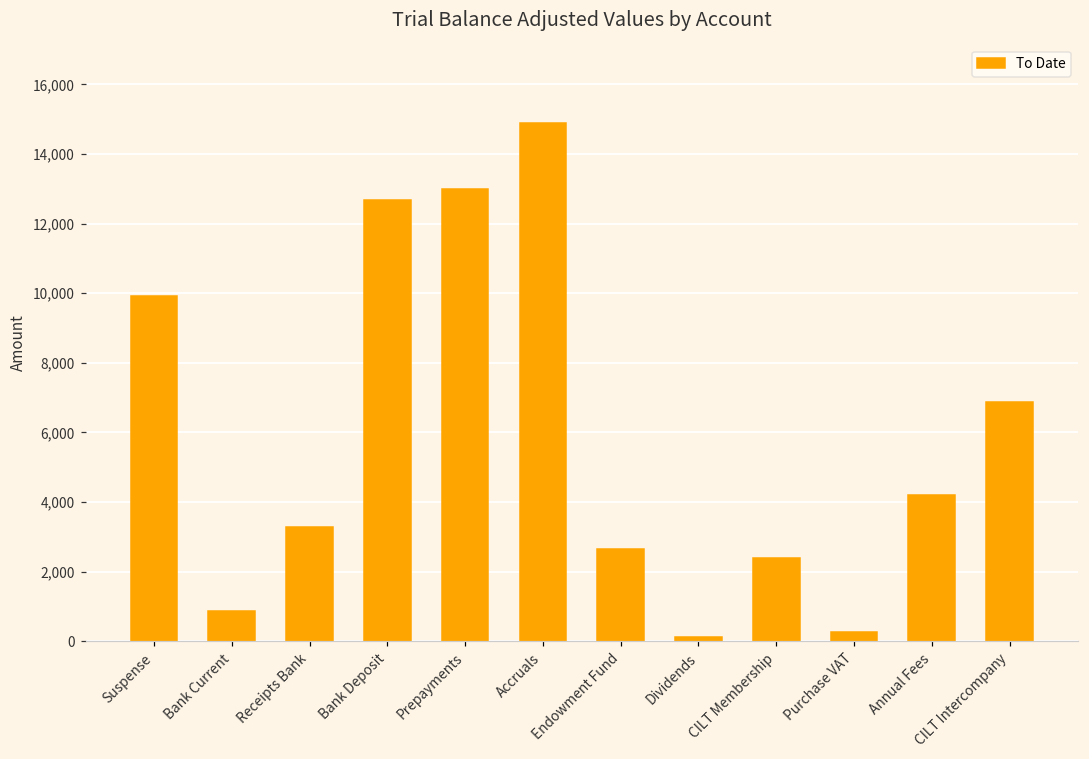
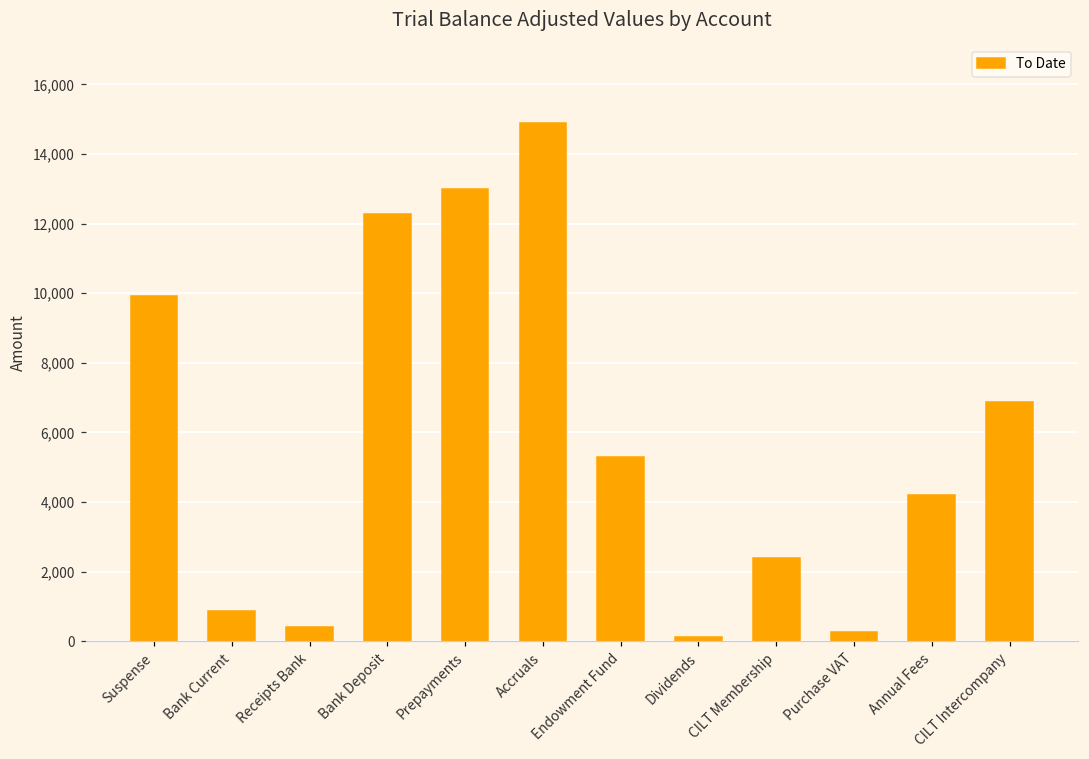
  {
    "Suspense": "9,900",
    "Bank Current": "900",
-   "Receipts Bank": "3,300",
-   "Bank Deposit": "12,700",
+   "Receipts Bank": "400",
+   "Bank Deposit": "12,300",
    "Prepayments": "13,000",
    "Accruals": "14,900",
-   "Endowment Fund": "2,600",
+   "Endowment Fund": "5,300",
    "Dividends": "100",
    "CILT Membership": "2,400",
    "Purchase VAT": "300",
    "Annual Fees": "4,200",
    "CILT Intercompany": "6,900"
  }
